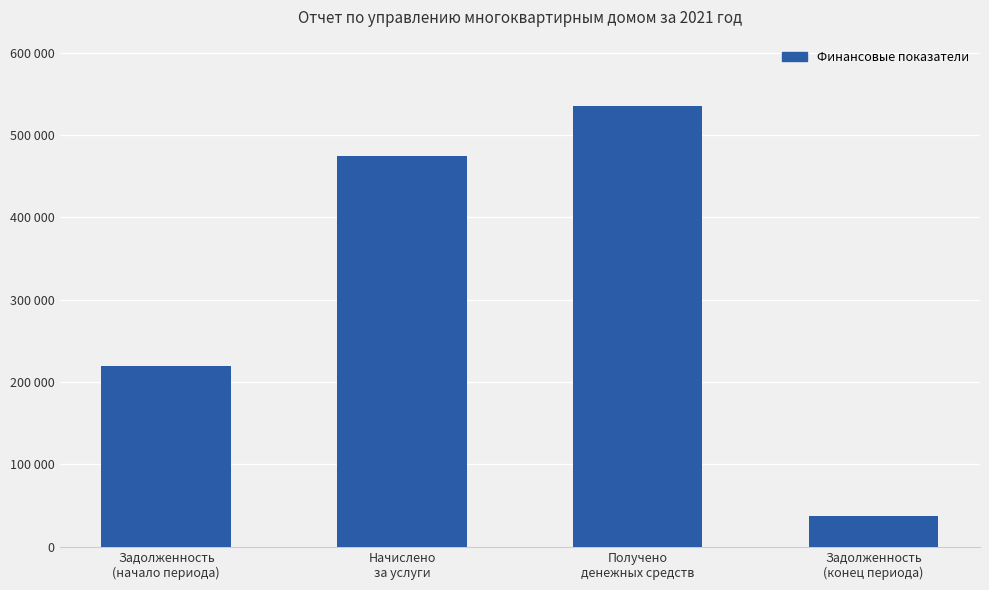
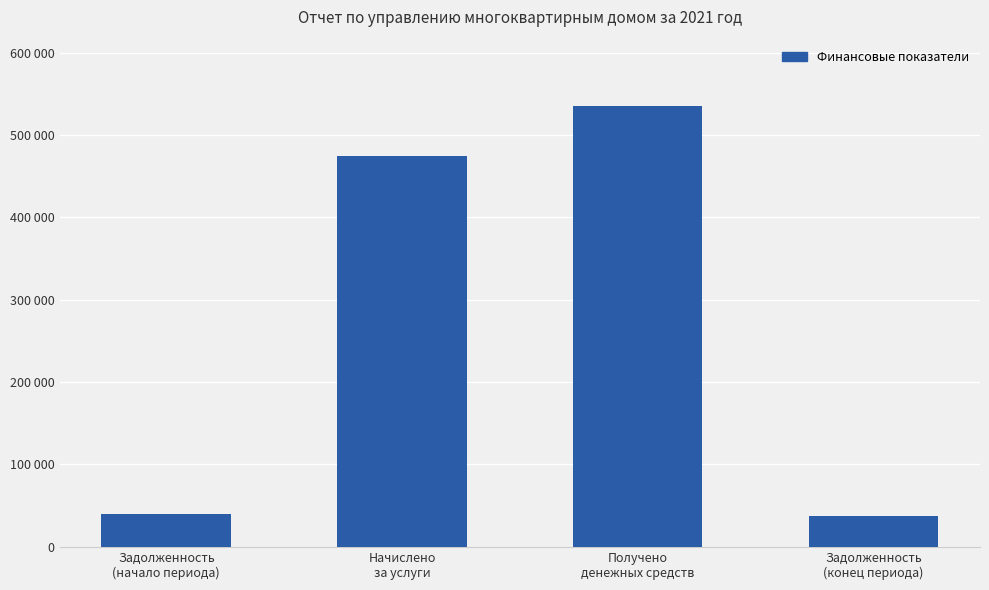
  {
-   "Задолженность (начало периода)": 220000,
+   "Задолженность (начало периода)": 40000,
    "Начислено за услуги": 470000,
    "Получено денежных средств": 540000,
    "Задолженность (конец периода)": 40000
  }
